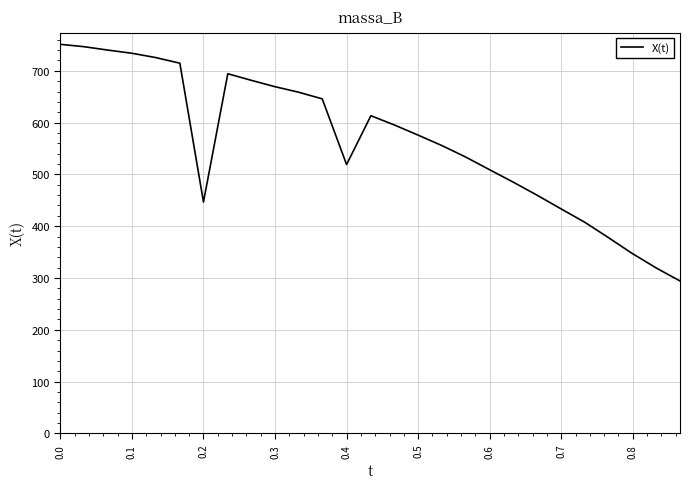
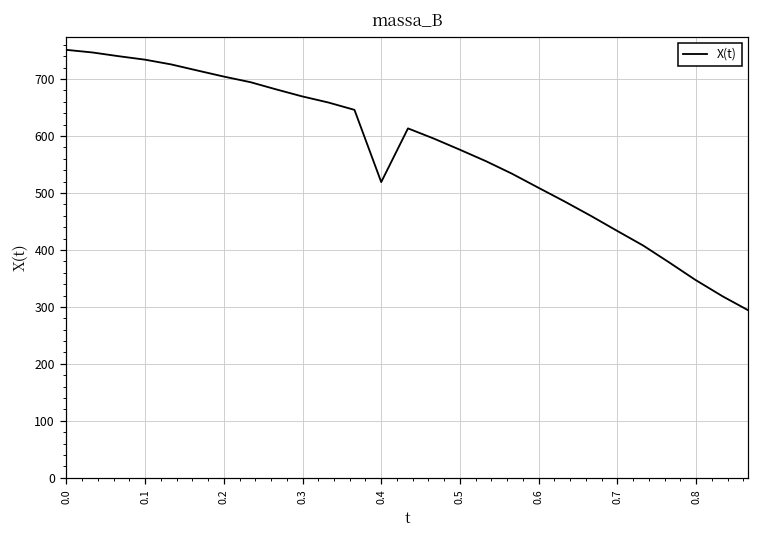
  {
    "0.0": 750,
    "0.1": 730,
-   "0.2": 450,
+   "0.2": 700,
    "0.4": 520
  }
